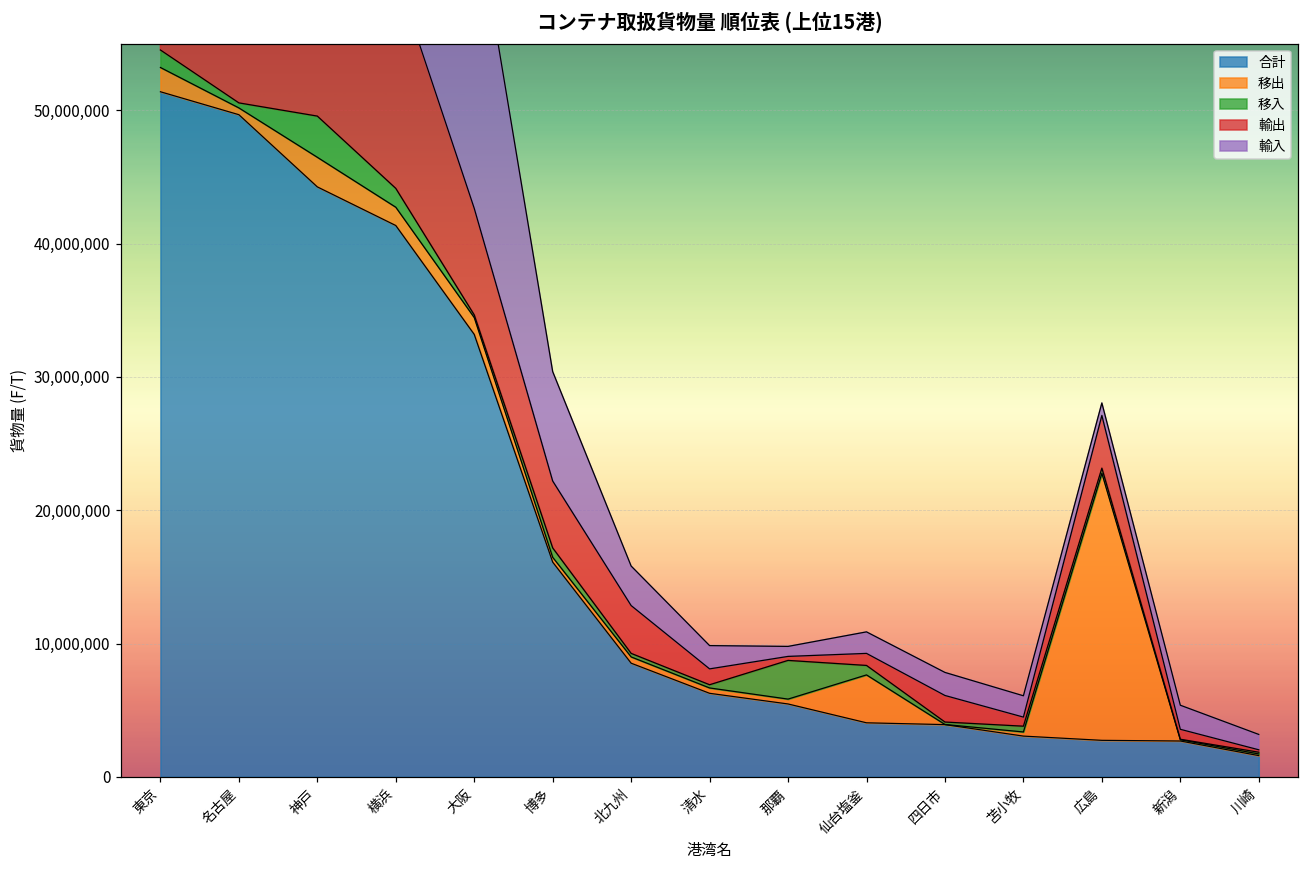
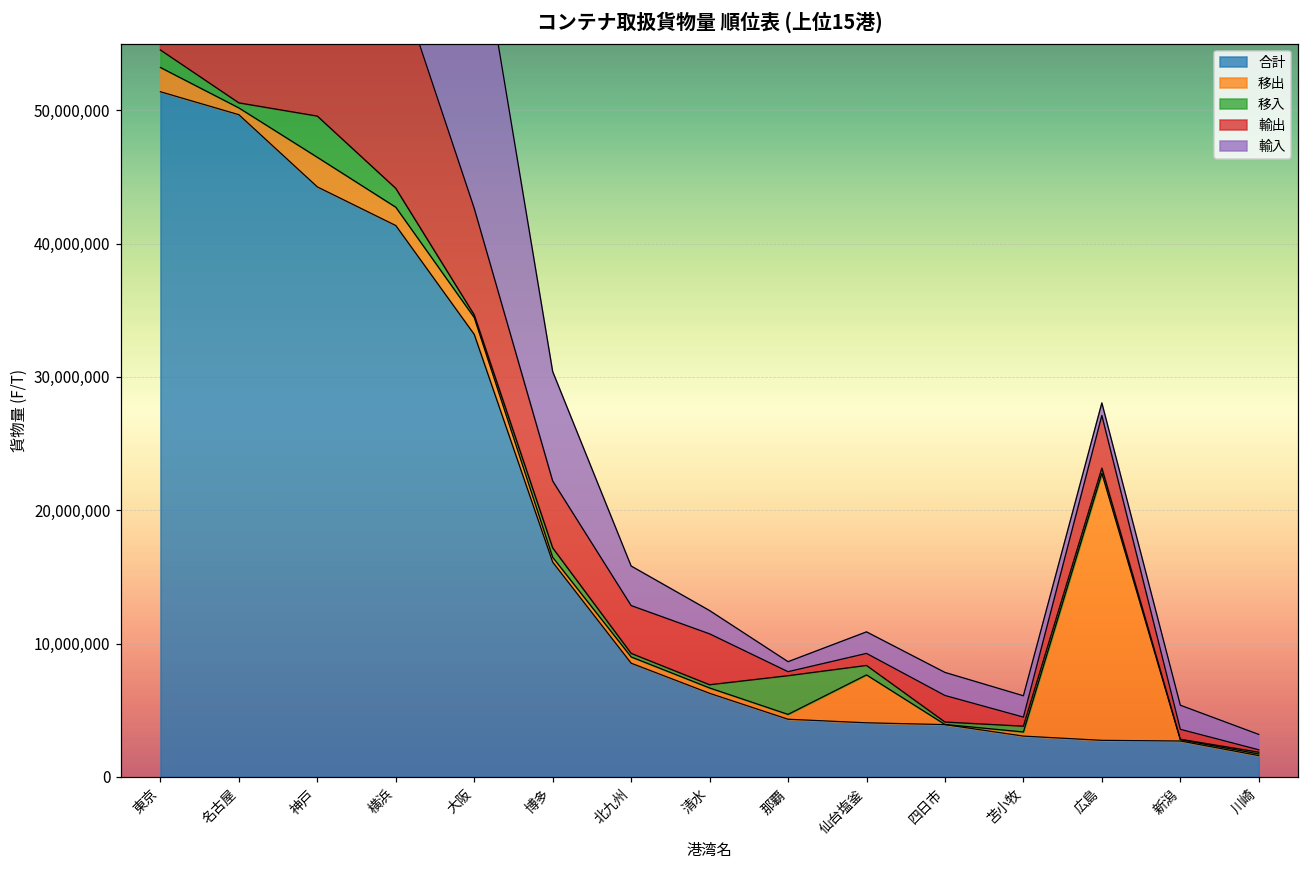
  {
    "合計": {
      "東京": "51,400,000",
      "名古屋": "49,700,000",
      "神戸": "44,300,000",
      "横浜": "41,400,000",
      "大阪": "33,200,000",
      "博多": "16,100,000",
      "北九州": "8,500,000",
      "清水": "6,300,000",
-     "那覇": "5,500,000",
+     "那覇": "4,300,000",
      "仙台塩釜": "4,100,000",
      "苫小牧": "3,100,000",
      "広島": "2,700,000"
    },
    "移出": {
      "東京": "1,800,000",
      "名古屋": "500,000",
      "神戸": "2,200,000",
      "横浜": "1,400,000",
      "博多": "400,000",
      "北九州": "500,000",
      "清水": "400,000",
      "那覇": "400,000",
      "仙台塩釜": "3,600,000",
      "苫小牧": "300,000",
      "広島": "20,000,000"
    },
    "移入": {
      "東京": "1,300,000",
      "名古屋": "400,000",
      "神戸": "3,100,000",
      "横浜": "1,400,000",
      "博多": "700,000",
      "北九州": "300,000",
      "清水": "200,000",
      "那覇": "2,900,000",
      "仙台塩釜": "700,000",
      "苫小牧": "400,000",
      "広島": "400,000"
    },
    "輸出": {
      "大阪": "8,000,000",
      "博多": "5,000,000",
      "北九州": "3,600,000",
-     "清水": "1,200,000",
+     "清水": "3,800,000",
      "那覇": "300,000",
      "仙台塩釜": "900,000",
      "四日市": "2,000,000",
      "苫小牧": "700,000",
      "広島": "4,000,000",
      "新潟": "700,000"
    },
    "輸入": {
      "博多": "8,200,000",
      "北九州": "3,000,000",
      "清水": "1,700,000",
      "那覇": "800,000",
      "仙台塩釜": "1,600,000",
      "四日市": "1,700,000",
      "苫小牧": "1,600,000",
      "広島": "900,000",
      "新潟": "1,800,000",
      "川崎": "1,200,000"
    }
  }
